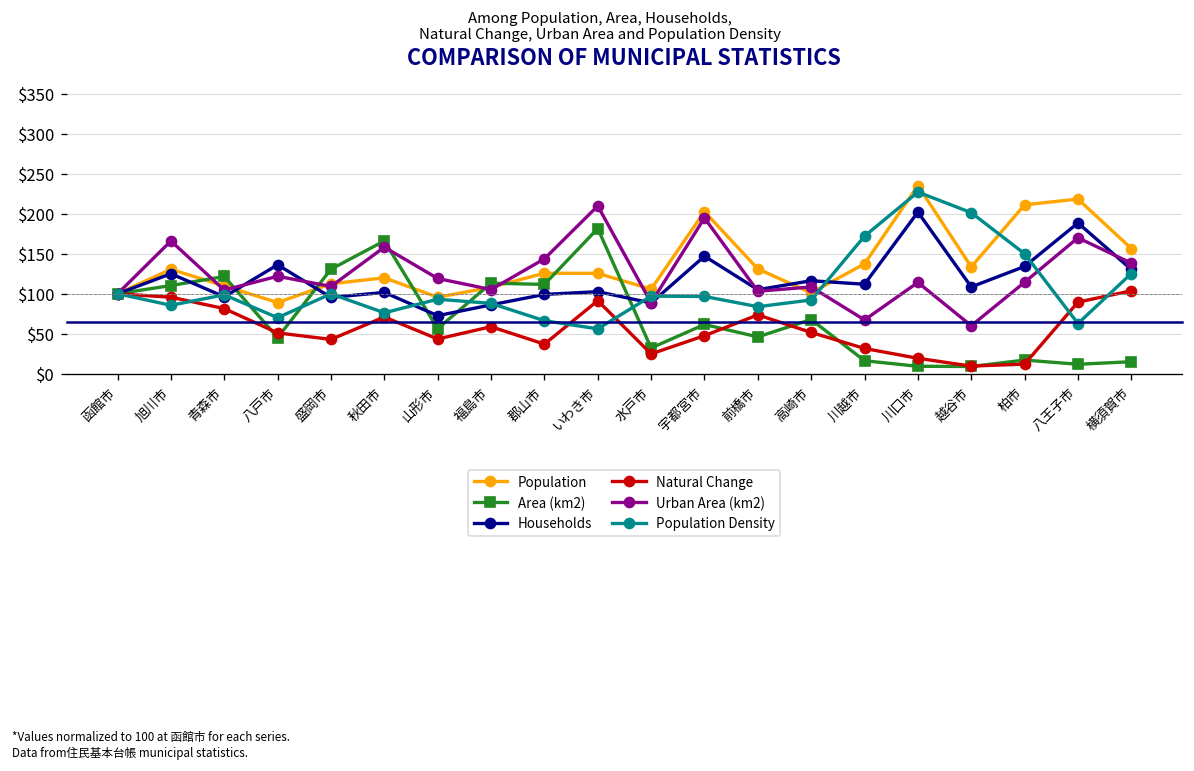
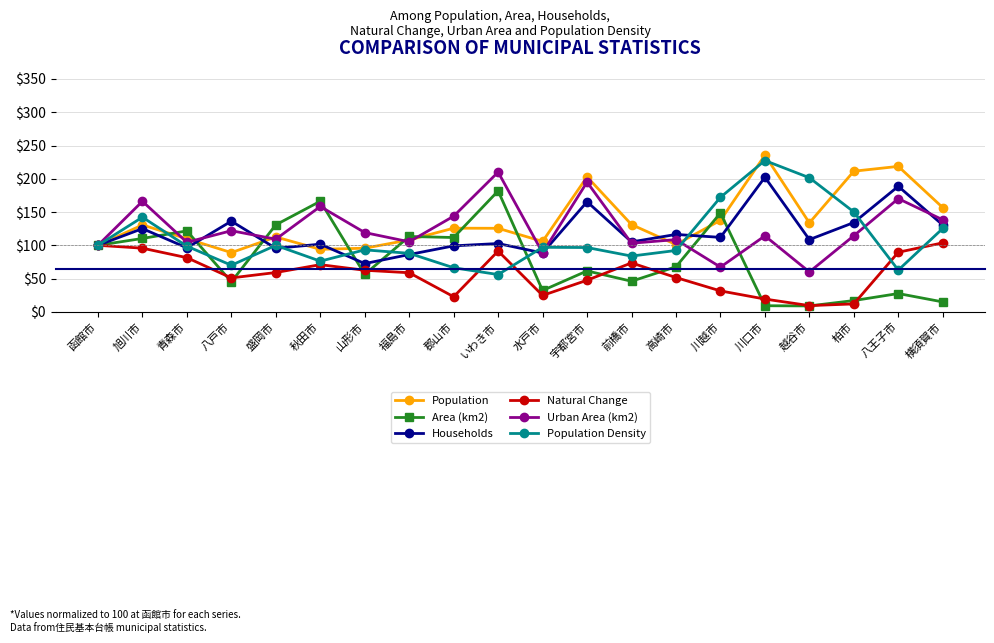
  {
    "Population": {
      "旭川市": "$130",
      "青森市": "$110",
      "八戸市": "$90",
-     "秋田市": "$120",
+     "秋田市": "$90",
      "郡山市": "$130",
      "いわき市": "$130",
      "水戸市": "$110",
      "宇都宮市": "$200",
      "前橋市": "$130",
      "高崎市": "$100",
      "川越市": "$140",
      "川口市": "$240",
      "越谷市": "$130",
      "柏市": "$210",
      "八王子市": "$220",
      "横須賀市": "$160"
    },
    "Area (km2)": {
      "旭川市": "$110",
      "青森市": "$120",
      "八戸市": "$50",
      "盛岡市": "$130",
      "秋田市": "$170",
      "山形市": "$60",
      "福島市": "$110",
      "郡山市": "$110",
      "いわき市": "$180",
      "水戸市": "$30",
      "宇都宮市": "$60",
      "前橋市": "$50",
      "高崎市": "$70",
-     "川越市": "$20",
+     "川越市": "$150",
      "川口市": "$10",
      "柏市": "$20",
-     "八王子市": "$10",
+     "八王子市": "$30",
      "横須賀市": "$10"
    },
    "Households": {
      "旭川市": "$130",
      "八戸市": "$140",
      "盛岡市": "$100",
      "秋田市": "$100",
      "山形市": "$70",
      "郡山市": "$100",
      "いわき市": "$100",
-     "宇都宮市": "$150",
+     "宇都宮市": "$170",
      "高崎市": "$120",
      "川越市": "$110",
      "川口市": "$200",
      "越谷市": "$110",
      "柏市": "$130",
      "八王子市": "$190",
      "横須賀市": "$130"
    },
    "Natural Change": {
      "旭川市": "$100",
      "青森市": "$80",
      "八戸市": "$50",
-     "盛岡市": "$40",
+     "盛岡市": "$60",
      "秋田市": "$70",
-     "山形市": "$40",
+     "山形市": "$60",
      "福島市": "$60",
-     "郡山市": "$40",
+     "郡山市": "$20",
      "いわき市": "$90",
      "水戸市": "$20",
      "宇都宮市": "$50",
      "前橋市": "$70",
      "高崎市": "$50",
      "川越市": "$30",
      "川口市": "$20",
      "柏市": "$10",
      "八王子市": "$90",
      "横須賀市": "$100"
    },
    "Urban Area (km2)": {
      "旭川市": "$170",
      "青森市": "$100",
      "八戸市": "$120",
      "秋田市": "$160",
      "山形市": "$120",
      "郡山市": "$140",
      "いわき市": "$210",
      "宇都宮市": "$190",
      "高崎市": "$110",
      "川越市": "$70",
      "川口市": "$110",
      "越谷市": "$60",
      "柏市": "$110",
      "八王子市": "$170",
      "横須賀市": "$140"
    },
    "Population Density": {
-     "旭川市": "$90",
+     "旭川市": "$140",
      "八戸市": "$70",
      "盛岡市": "$100",
      "秋田市": "$80",
      "郡山市": "$70",
      "いわき市": "$60",
      "水戸市": "$100",
      "宇都宮市": "$100",
      "前橋市": "$80",
      "高崎市": "$90",
      "川越市": "$170",
      "川口市": "$230",
      "越谷市": "$200",
      "柏市": "$150",
      "八王子市": "$60",
      "横須賀市": "$130"
    }
  }
